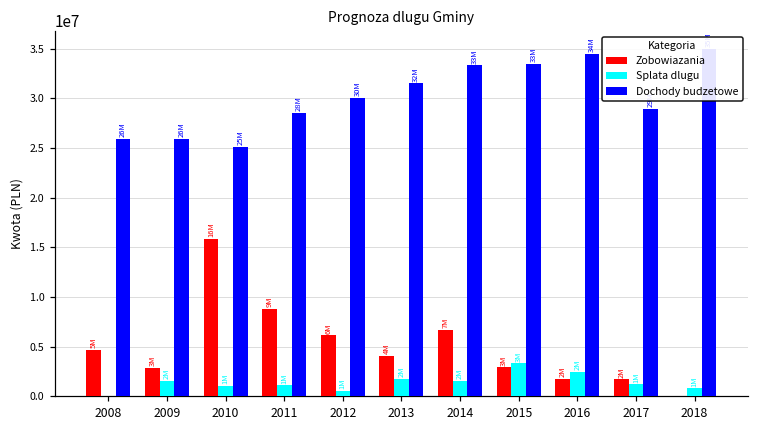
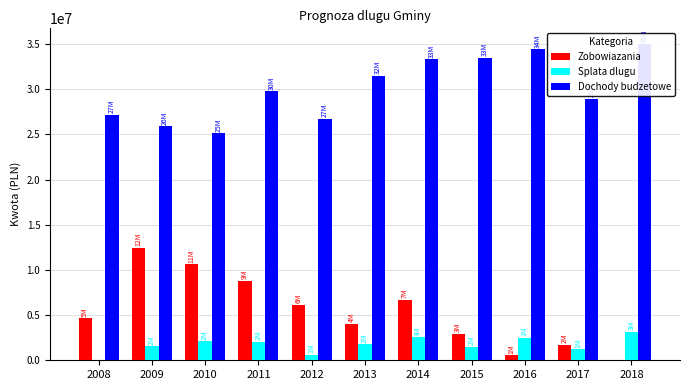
  {
    "Zobowiazania": {
      "2008": "5M",
-     "2009": "3M",
-     "2010": "16M",
+     "2009": "12M",
+     "2010": "11M",
      "2011": "9M",
      "2012": "6M",
      "2013": "4M",
      "2014": "7M",
      "2015": "3M",
-     "2016": "2M",
+     "2016": "1M",
      "2017": "2M"
    },
    "Splata dlugu": {
      "2009": "2M",
-     "2010": "1M",
-     "2011": "1M",
+     "2010": "2M",
+     "2011": "2M",
      "2012": "1M",
      "2013": "2M",
-     "2014": "2M",
-     "2015": "3M",
+     "2014": "3M",
+     "2015": "2M",
      "2016": "2M",
      "2017": "1M",
-     "2018": "1M"
+     "2018": "3M"
    },
    "Dochody budzetowe": {
-     "2008": "26M",
+     "2008": "27M",
      "2009": "26M",
      "2010": "25M",
-     "2011": "28M",
-     "2012": "30M",
+     "2011": "30M",
+     "2012": "27M",
      "2013": "32M",
      "2014": "33M",
      "2015": "33M",
      "2016": "34M"
    }
  }
